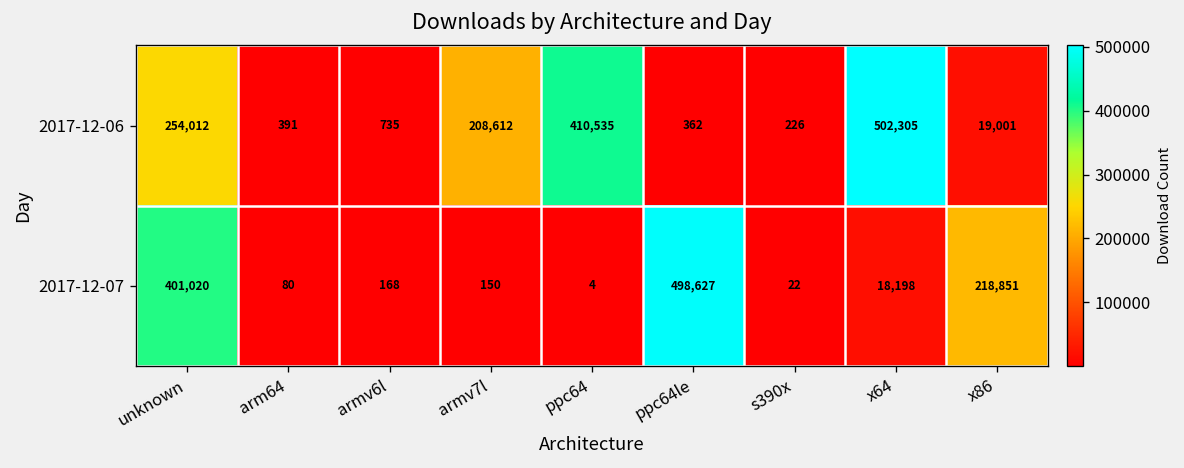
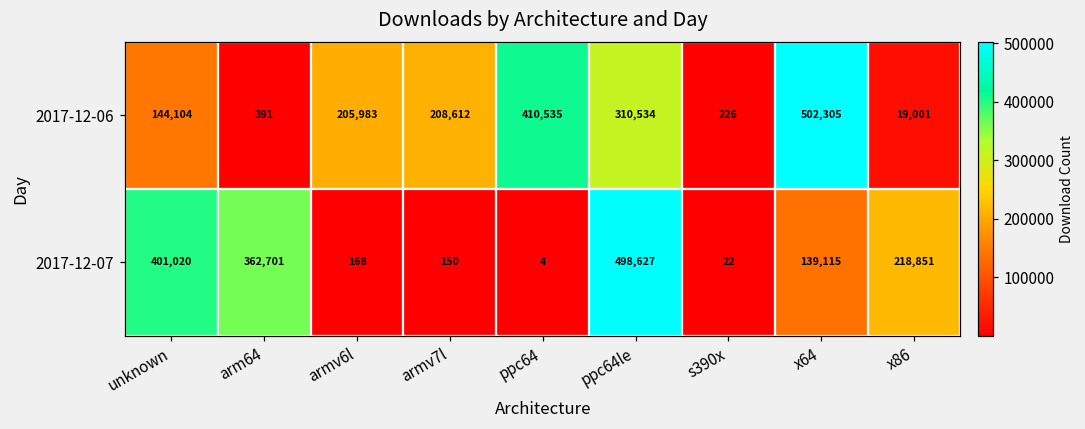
  {
    "2017-12-06": {
-     "unknown": "254,012",
+     "unknown": "144,104",
      "arm64": "391",
-     "armv6l": "735",
+     "armv6l": "205,983",
      "armv7l": "208,612",
      "ppc64": "410,535",
-     "ppc64le": "362",
+     "ppc64le": "310,534",
      "s390x": "226",
      "x64": "502,305",
      "x86": "19,001"
    },
    "2017-12-07": {
      "unknown": "401,020",
-     "arm64": "80",
+     "arm64": "362,701",
      "armv6l": "168",
      "armv7l": "150",
      "ppc64": "4",
      "ppc64le": "498,627",
      "s390x": "22",
-     "x64": "18,198",
+     "x64": "139,115",
      "x86": "218,851"
    }
  }
